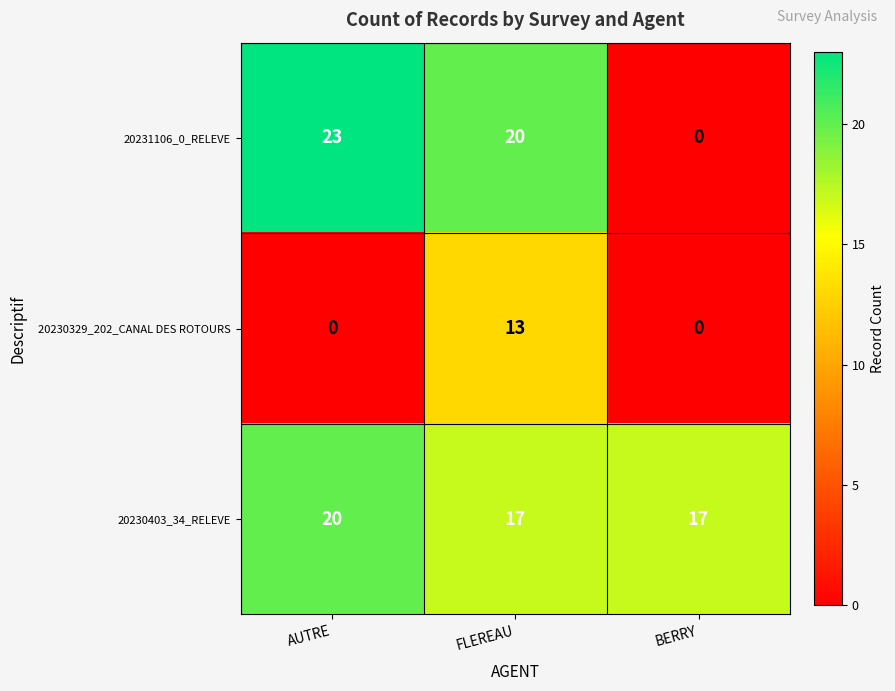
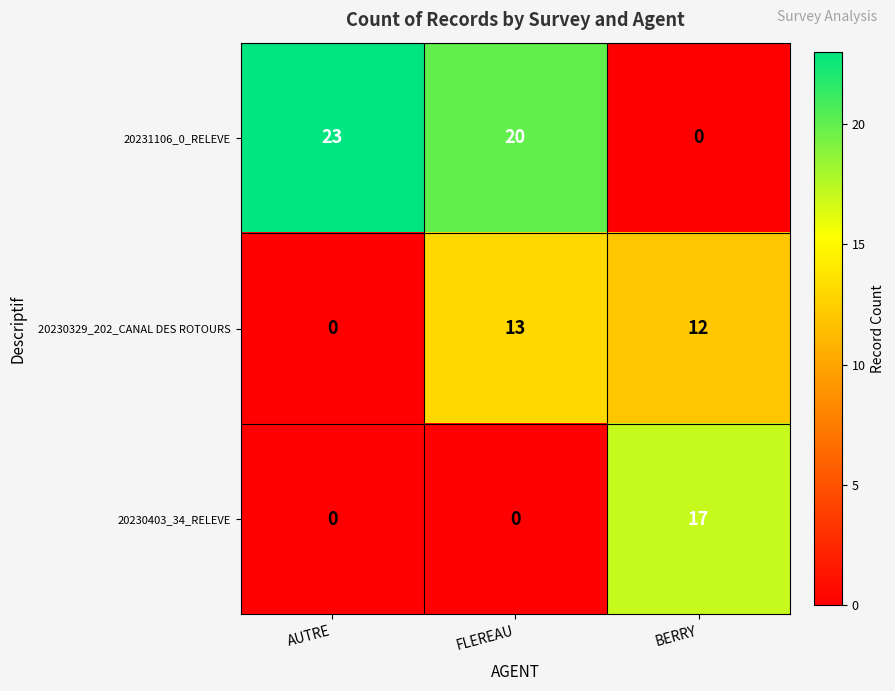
  {
    "20231106_0_RELEVE": {
      "AUTRE": 23,
      "FLEREAU": 20,
      "BERRY": 0
    },
    "20230329_202_CANAL DES ROTOURS": {
      "AUTRE": 0,
      "FLEREAU": 13,
-     "BERRY": 0
+     "BERRY": 12
    },
    "20230403_34_RELEVE": {
-     "AUTRE": 20,
-     "FLEREAU": 17,
+     "AUTRE": 0,
+     "FLEREAU": 0,
      "BERRY": 17
    }
  }
